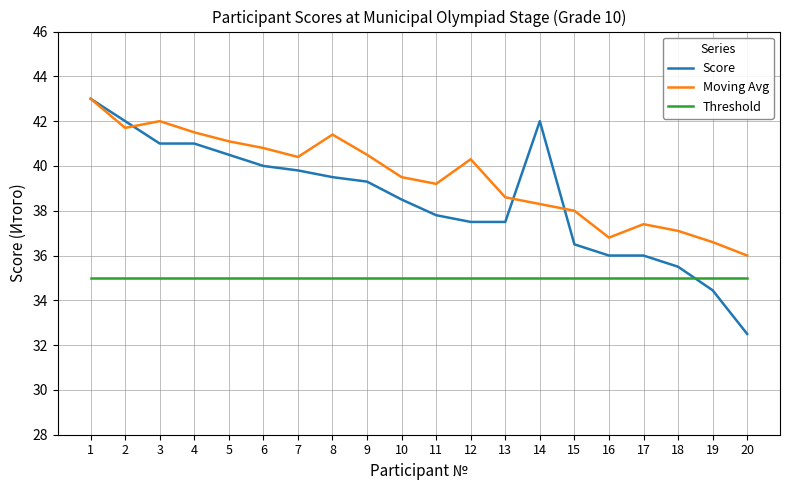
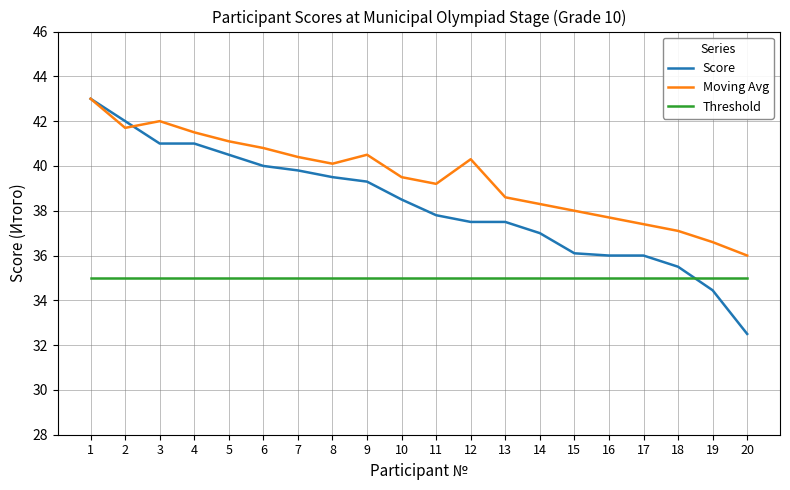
  {
    "Score": {
      "2": 42.0,
      "3": 41.0,
      "4": 41.0,
      "5": 40.5,
      "6": 40.0,
      "7": 39.8,
      "8": 39.5,
      "9": 39.3,
      "10": 38.5,
      "11": 37.8,
      "12": 37.5,
      "13": 37.5,
-     "14": 42,
-     "15": 36.5,
+     "14": 37,
+     "15": 36.1,
      "16": 36.0,
      "17": 36.0,
      "18": 35.5,
      "19": 34.5,
      "20": 32.5
    },
    "Moving Avg": {
      "2": 41.7,
      "3": 42.0,
      "4": 41.5,
      "5": 41.1,
      "6": 40.8,
      "7": 40.4,
-     "8": 41.4,
+     "8": 40.1,
      "9": 40.5,
      "10": 39.5,
      "11": 39.2,
      "12": 40.3,
      "13": 38.6,
      "14": 38.3,
      "15": 38.0,
-     "16": 36.8,
+     "16": 37.7,
      "17": 37.4,
      "18": 37.1,
      "19": 36.6,
      "20": 36.0
    },
    "Threshold": {
      "1": 35.0,
      "2": 35.0,
      "3": 35.0,
      "4": 35.0,
      "5": 35.0,
      "6": 35.0,
      "7": 35.0,
      "8": 35.0,
      "9": 35.0,
      "10": 35.0,
      "11": 35.0,
      "12": 35.0,
      "13": 35.0,
      "14": 35.0,
      "15": 35.0,
      "16": 35.0,
      "17": 35.0,
      "18": 35.0,
      "19": 35.0,
      "20": 35.0
    }
  }
